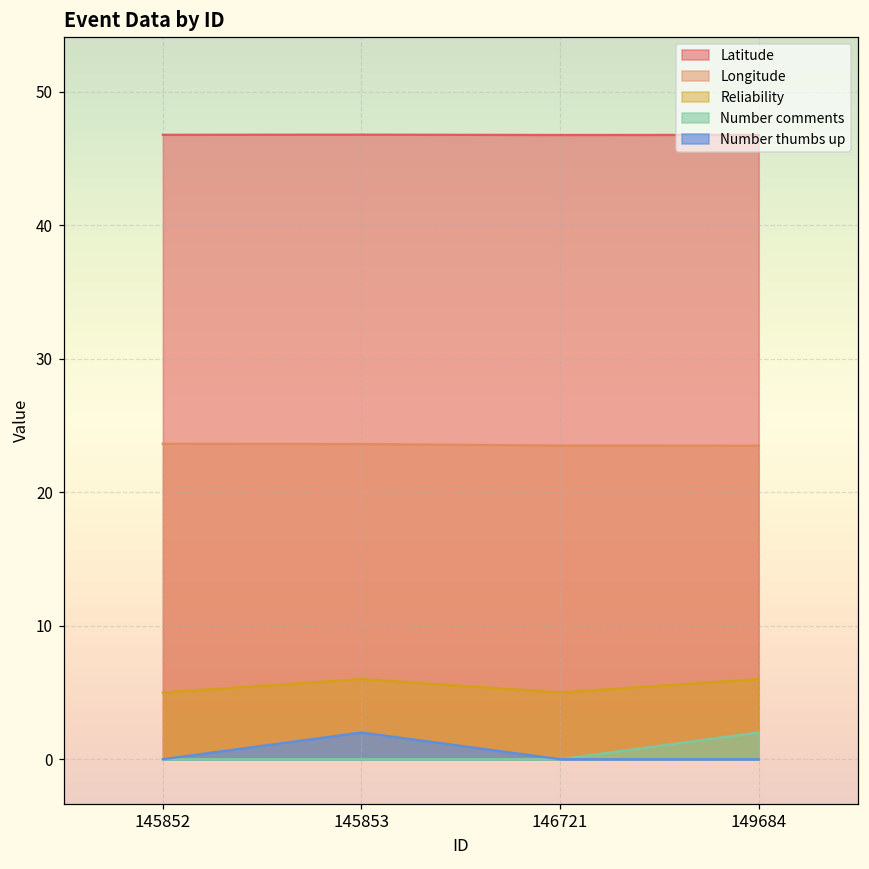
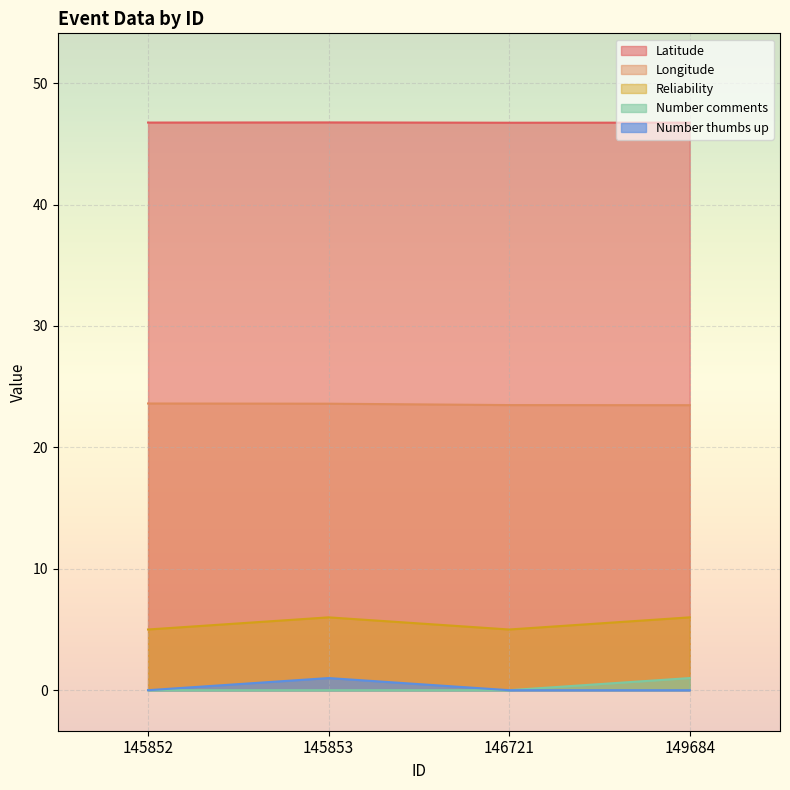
  {
    "Number comments": {
      "145853": 0,
-     "149684": 2
+     "149684": 1
    },
    "Number thumbs up": {
-     "145853": 2,
+     "145853": 1,
      "149684": 0
    }
  }
